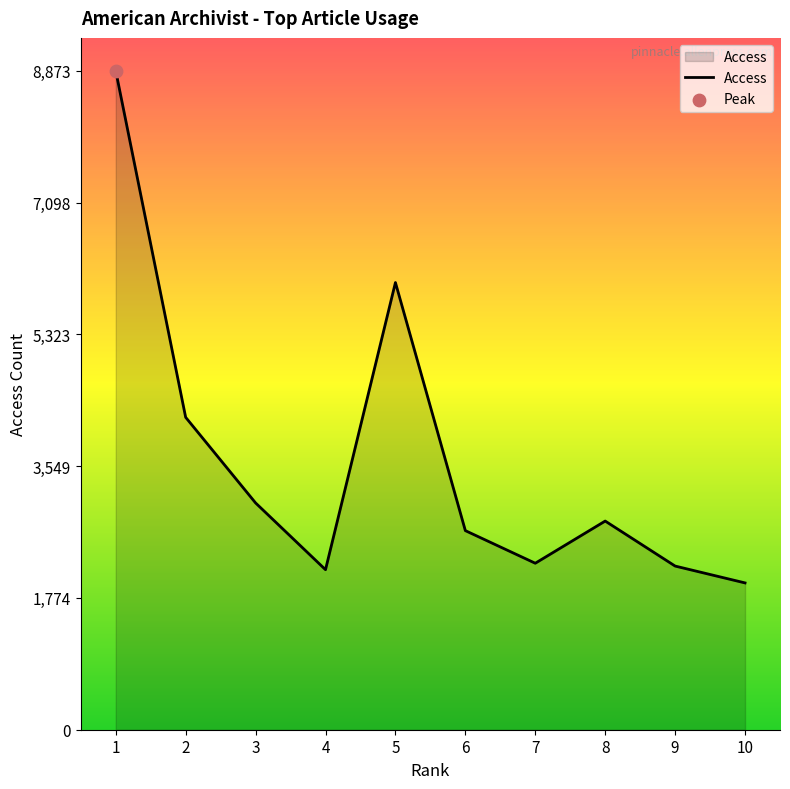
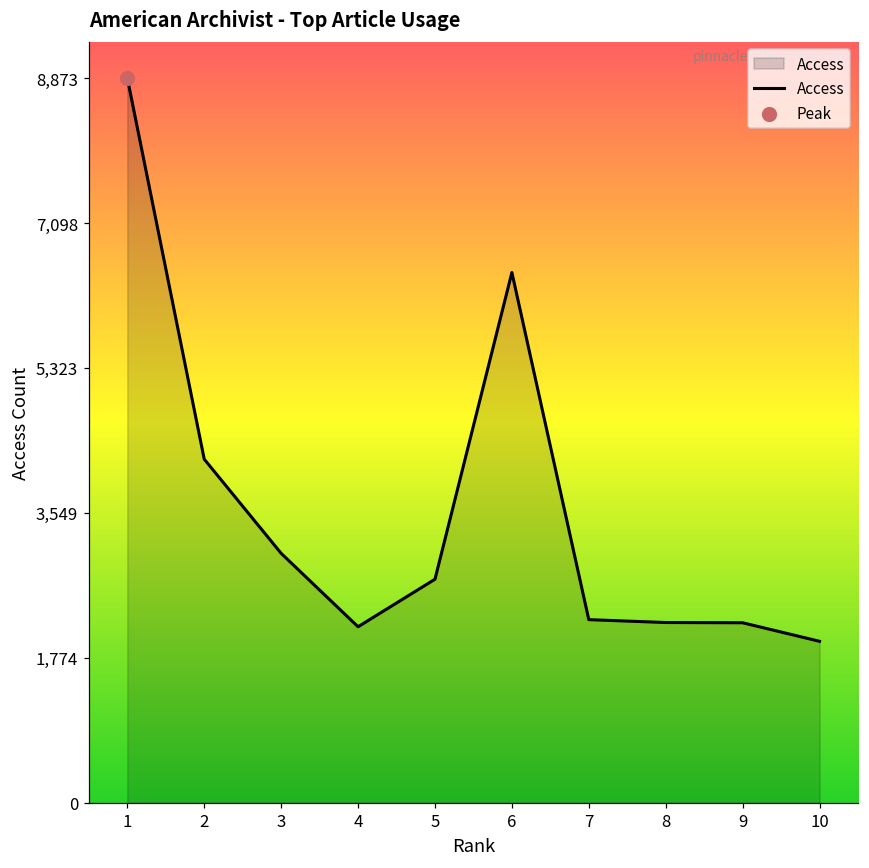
  {
    "Access": {
      "2": "4,200",
      "3": "3,100",
      "4": "2,200",
-     "5": "6,000",
-     "6": "2,700",
+     "5": "2,700",
+     "6": "6,500",
      "7": "2,200",
-     "8": "2,800",
+     "8": "2,200",
      "9": "2,200",
      "10": "2,000"
    }
  }
